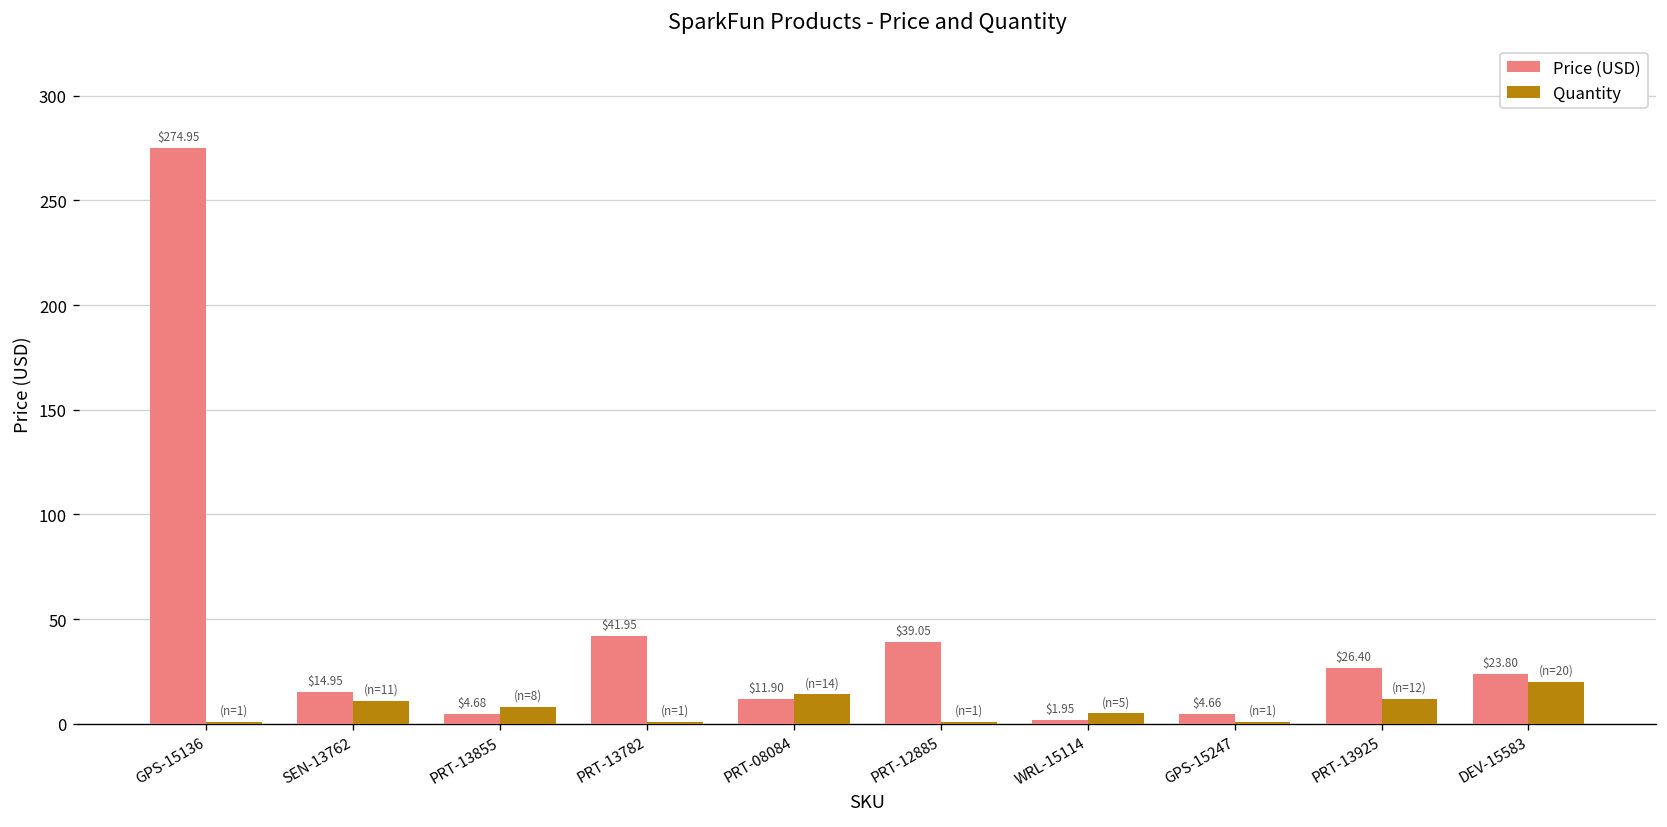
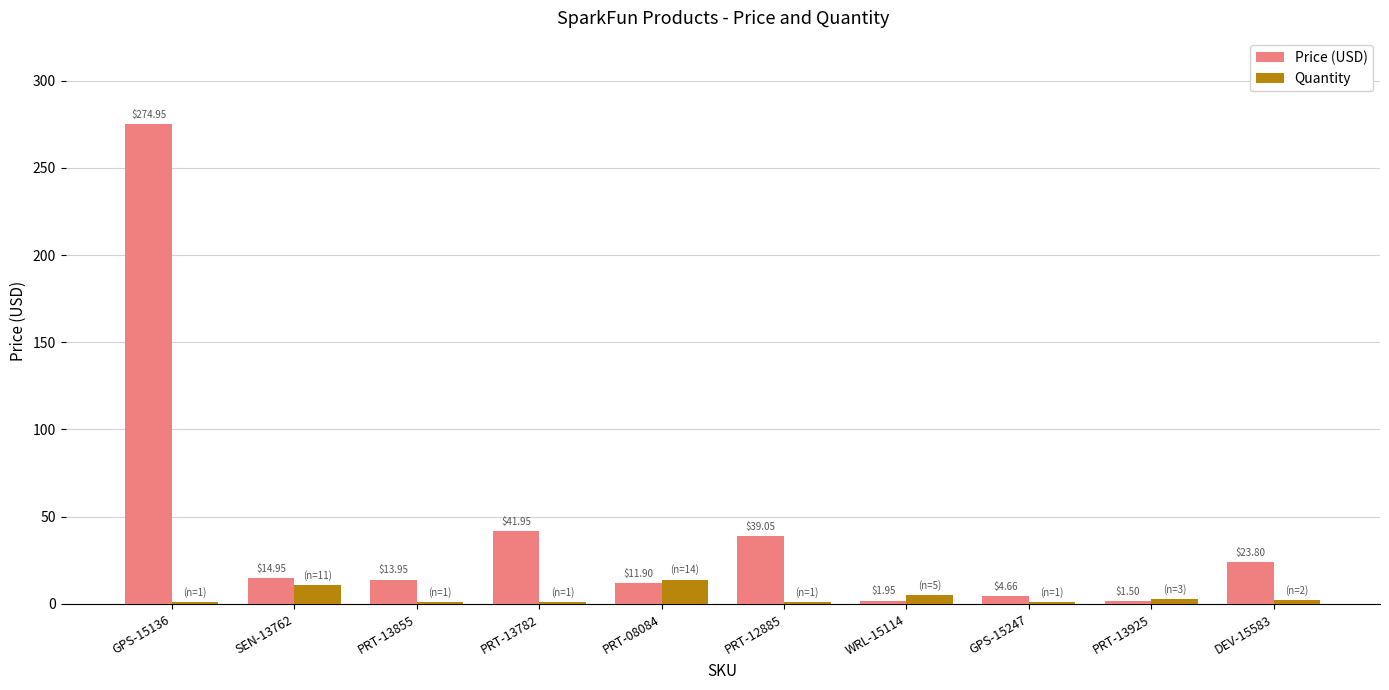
  {
    "Price (USD)": {
      "GPS-15136": "$274.95",
      "SEN-13762": "$14.95",
-     "PRT-13855": "$4.68",
+     "PRT-13855": "$13.95",
      "PRT-13782": "$41.95",
      "PRT-08084": "$11.90",
      "PRT-12885": "$39.05",
      "WRL-15114": "$1.95",
      "GPS-15247": "$4.66",
-     "PRT-13925": "$26.40",
+     "PRT-13925": "$1.50",
      "DEV-15583": "$23.80"
    },
    "Quantity": {
      "GPS-15136": "1",
      "SEN-13762": "11",
-     "PRT-13855": "8",
+     "PRT-13855": "1",
      "PRT-13782": "1",
      "PRT-08084": "14",
      "PRT-12885": "1",
      "WRL-15114": "5",
      "GPS-15247": "1",
-     "PRT-13925": "12",
-     "DEV-15583": "20"
+     "PRT-13925": "3",
+     "DEV-15583": "2"
    }
  }
